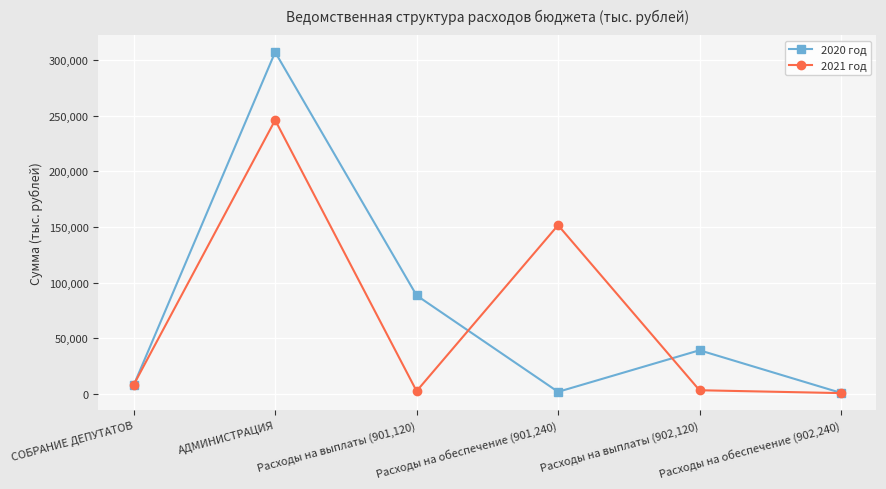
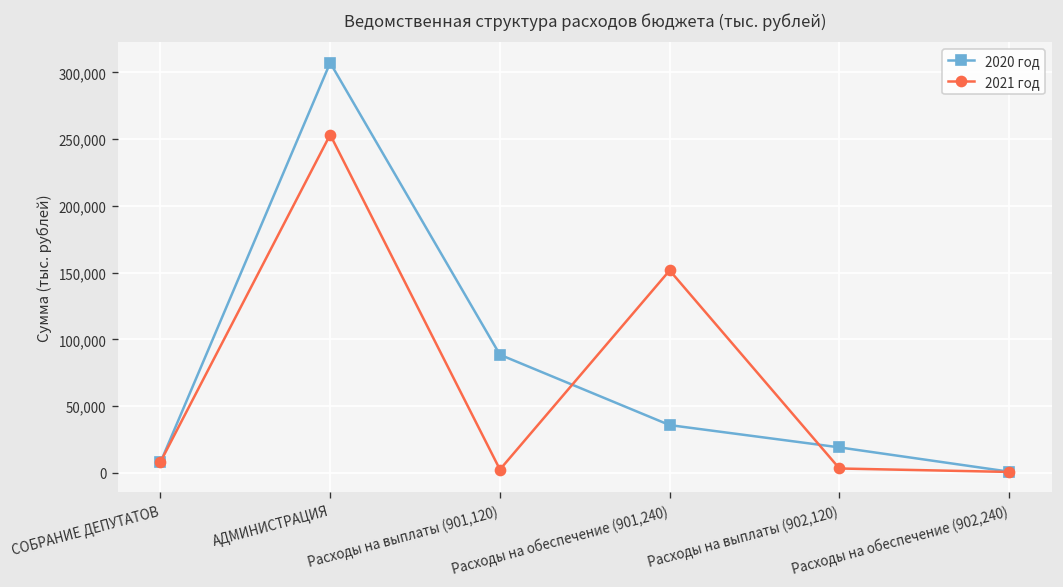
  {
    "2020 год": {
      "АДМИНИСТРАЦИЯ": "307,000",
      "Расходы на выплаты (901,120)": "88,000",
-     "Расходы на обеспечение (901,240)": "2,000",
-     "Расходы на выплаты (902,120)": "39,000"
+     "Расходы на обеспечение (901,240)": "36,000",
+     "Расходы на выплаты (902,120)": "19,000"
    },
    "2021 год": {
-     "АДМИНИСТРАЦИЯ": "246,000",
+     "АДМИНИСТРАЦИЯ": "253,000",
      "Расходы на выплаты (901,120)": "2,000",
      "Расходы на обеспечение (901,240)": "152,000",
      "Расходы на выплаты (902,120)": "3,000"
    }
  }
